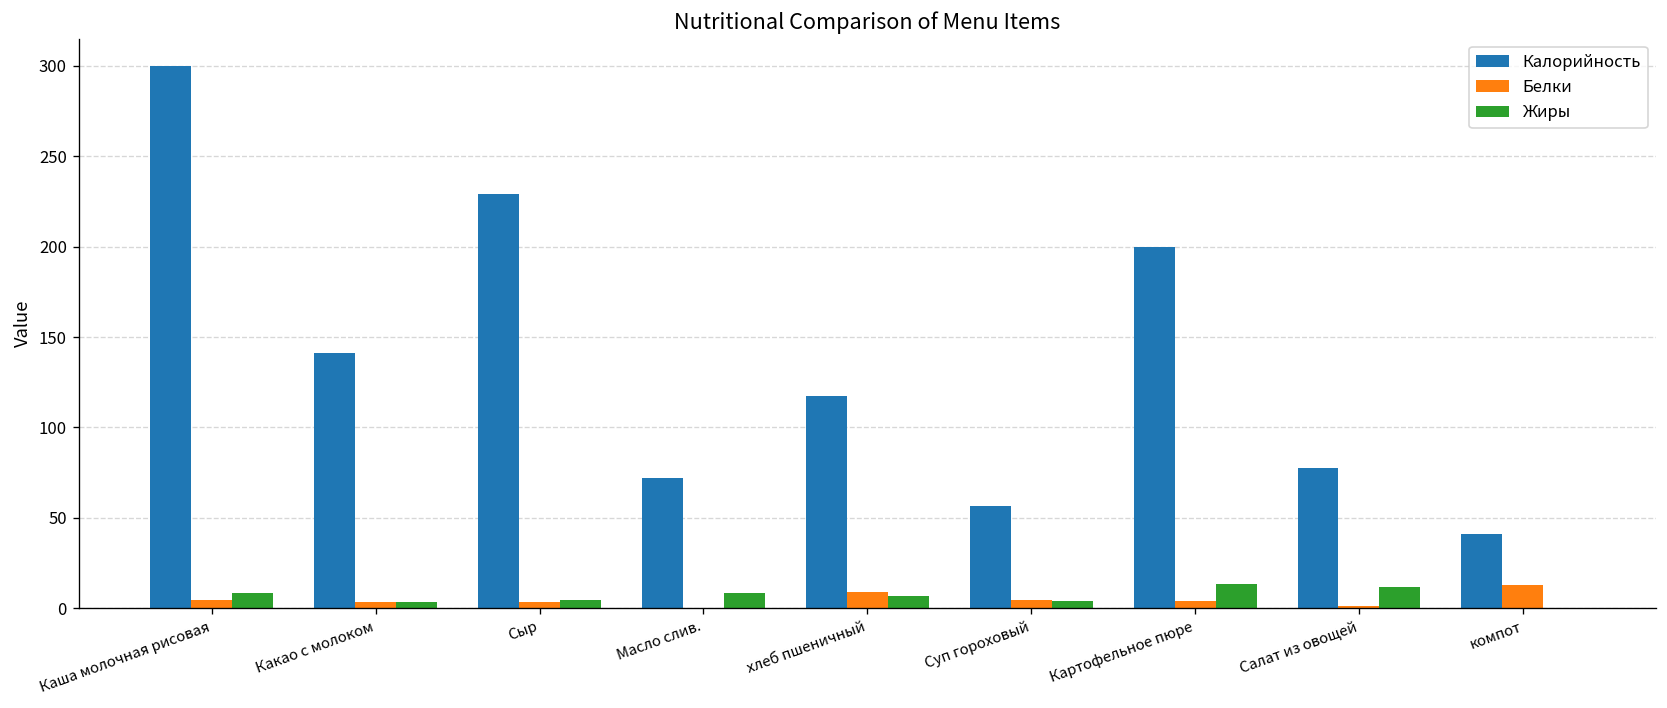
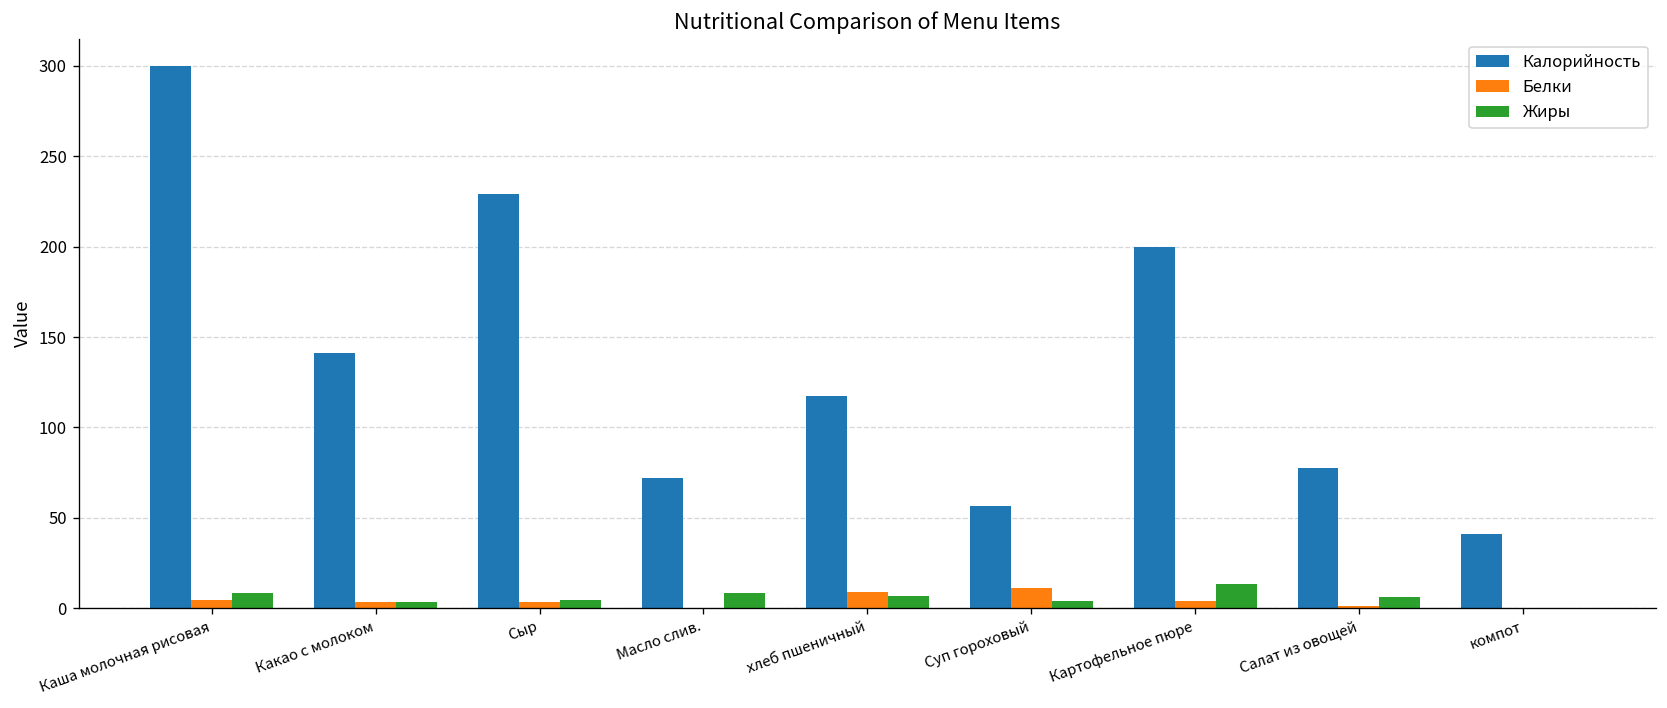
  {
    "Калорийность": {
      "Каша молочная рисовая": 300,
      "Какао с молоком": 141,
      "Сыр": 229,
      "Масло слив.": 72,
      "хлеб пшеничный": 117,
      "Суп гороховый": 56,
      "Картофельное пюре": 200,
      "Салат из овощей": 78,
      "компот": 41
    },
    "Белки": {
      "Каша молочная рисовая": 5,
      "Какао с молоком": 4,
      "Сыр": 3,
      "Масло слив.": 0,
      "хлеб пшеничный": 9,
-     "Суп гороховый": 4,
+     "Суп гороховый": 11,
      "Картофельное пюре": 4,
-     "компот": 13
+     "компот": 0
    },
    "Жиры": {
      "Каша молочная рисовая": 8,
      "Какао с молоком": 4,
      "Сыр": 4,
      "Масло слив.": 8,
      "хлеб пшеничный": 7,
      "Суп гороховый": 4,
      "Картофельное пюре": 13,
-     "Салат из овощей": 12,
+     "Салат из овощей": 6,
      "компот": 0
    }
  }
